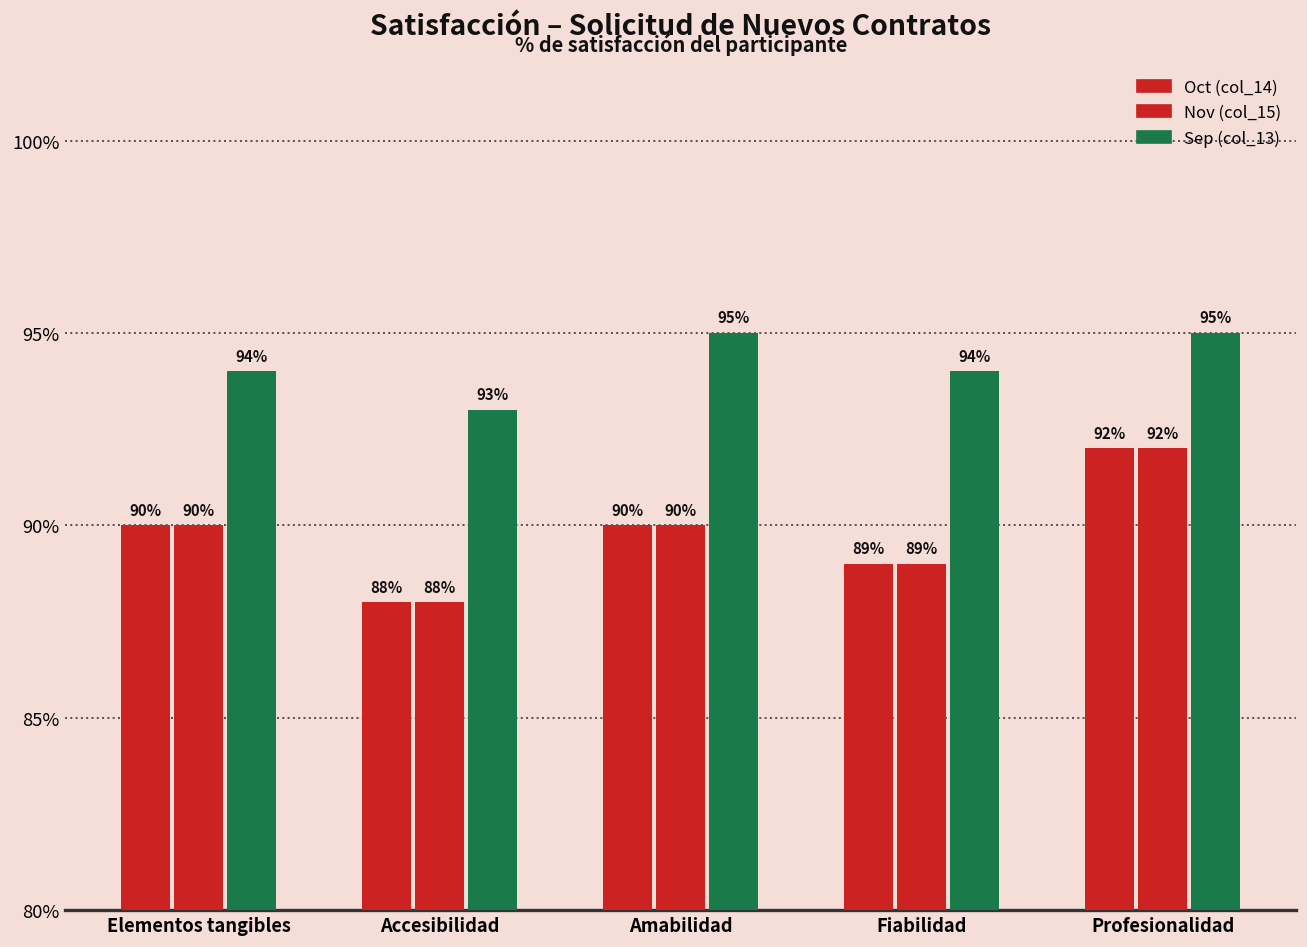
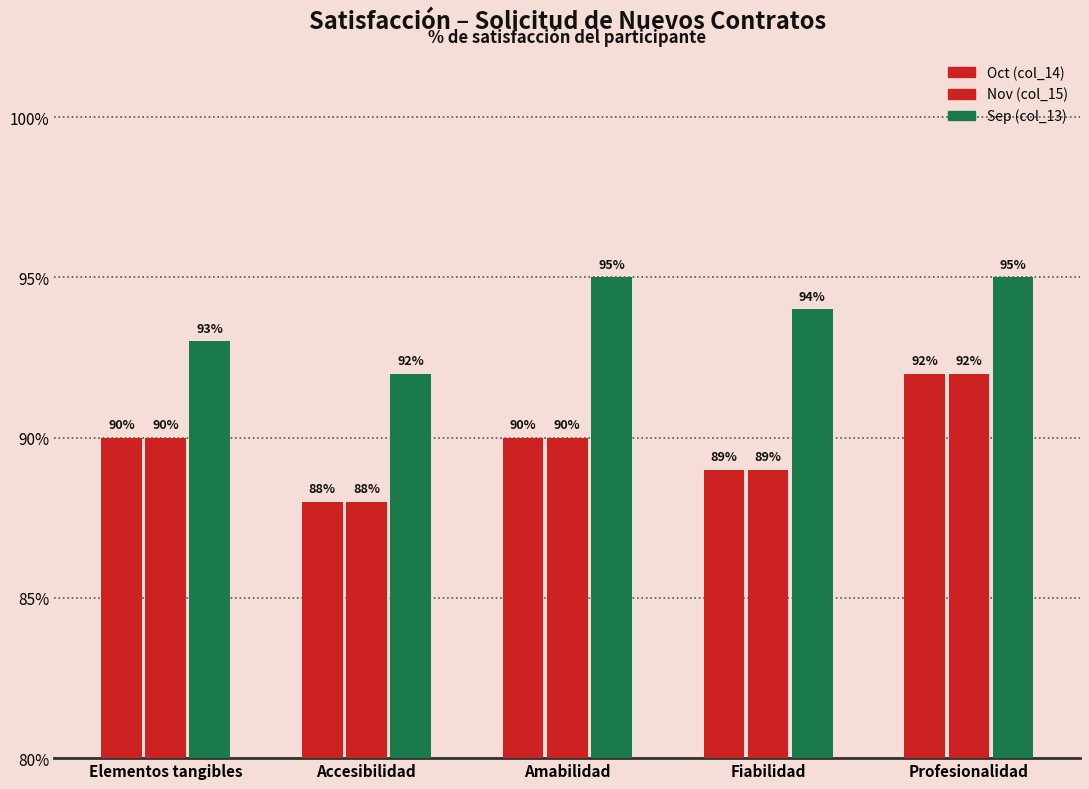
  {
    "Sep (col_13)": {
-     "Elementos tangibles": "94%",
-     "Accesibilidad": "93%",
+     "Elementos tangibles": "93%",
+     "Accesibilidad": "92%",
      "Amabilidad": "95%",
      "Fiabilidad": "94%",
      "Profesionalidad": "95%"
    }
  }
